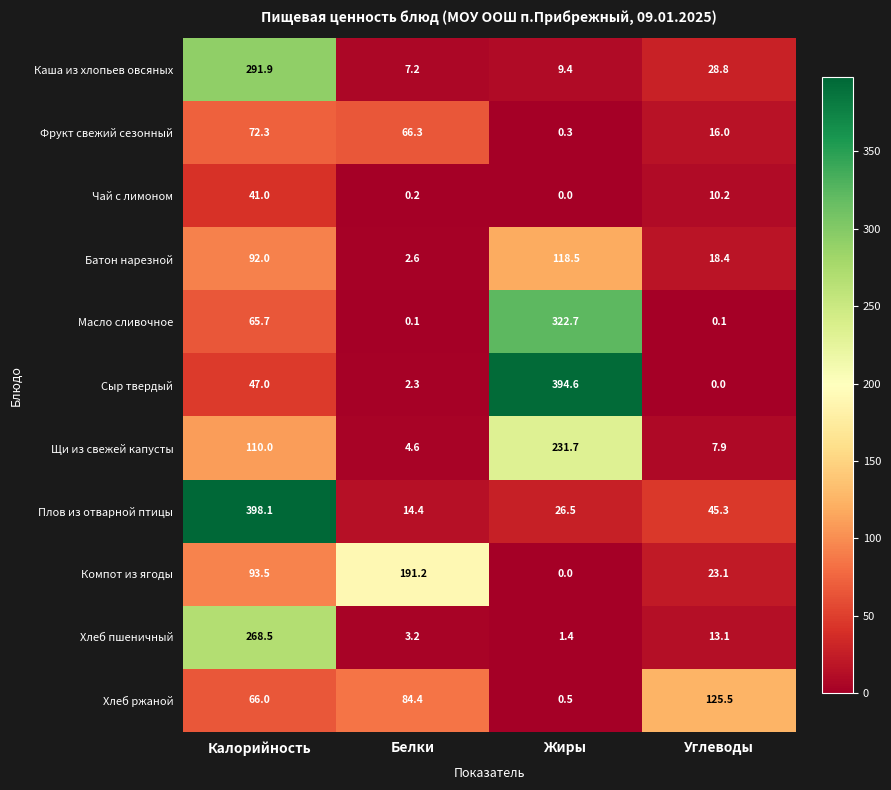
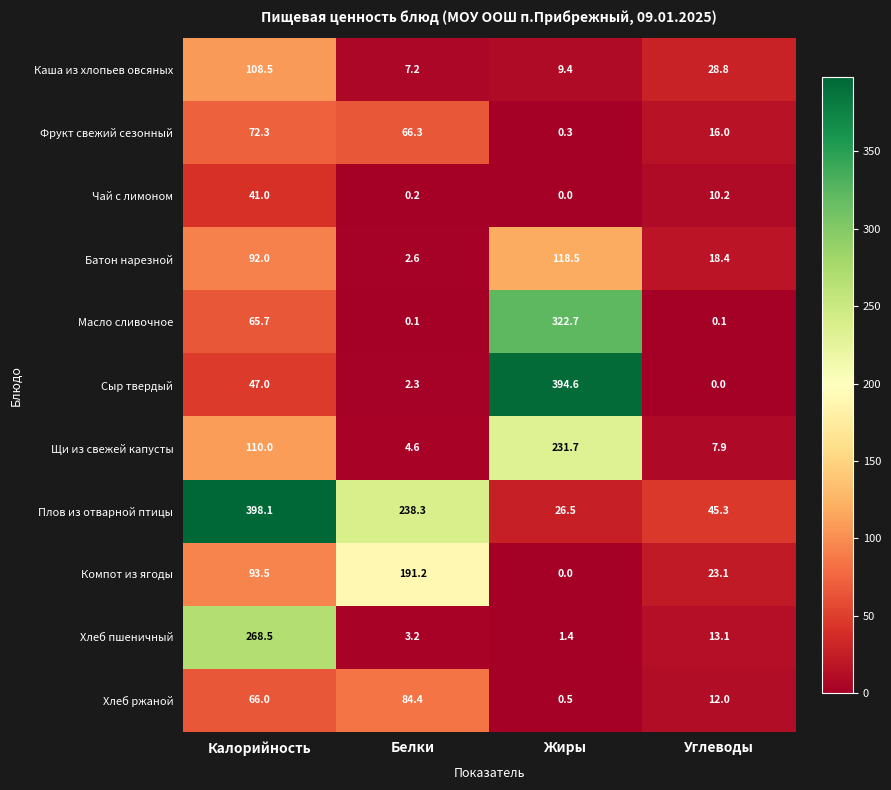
  {
    "Каша из хлопьев овсяных": {
-     "Калорийность": 291.9,
+     "Калорийность": 108.5,
      "Белки": 7.2,
      "Жиры": 9.4,
      "Углеводы": 28.8
    },
    "Фрукт свежий сезонный": {
      "Калорийность": 72.3,
      "Белки": 66.3,
      "Жиры": 0.3,
      "Углеводы": 16.0
    },
    "Чай с лимоном": {
      "Калорийность": 41.0,
      "Белки": 0.2,
      "Жиры": 0.0,
      "Углеводы": 10.2
    },
    "Батон нарезной": {
      "Калорийность": 92.0,
      "Белки": 2.6,
      "Жиры": 118.5,
      "Углеводы": 18.4
    },
    "Масло сливочное": {
      "Калорийность": 65.7,
      "Белки": 0.1,
      "Жиры": 322.7,
      "Углеводы": 0.1
    },
    "Сыр твердый": {
      "Калорийность": 47.0,
      "Белки": 2.3,
      "Жиры": 394.6,
      "Углеводы": 0.0
    },
    "Щи из свежей капусты": {
      "Калорийность": 110.0,
      "Белки": 4.6,
      "Жиры": 231.7,
      "Углеводы": 7.9
    },
    "Плов из отварной птицы": {
      "Калорийность": 398.1,
-     "Белки": 14.4,
+     "Белки": 238.3,
      "Жиры": 26.5,
      "Углеводы": 45.3
    },
    "Компот из ягоды": {
      "Калорийность": 93.5,
      "Белки": 191.2,
      "Жиры": 0.0,
      "Углеводы": 23.1
    },
    "Хлеб пшеничный": {
      "Калорийность": 268.5,
      "Белки": 3.2,
      "Жиры": 1.4,
      "Углеводы": 13.1
    },
    "Хлеб ржаной": {
      "Калорийность": 66.0,
      "Белки": 84.4,
      "Жиры": 0.5,
-     "Углеводы": 125.5
+     "Углеводы": 12.0
    }
  }
